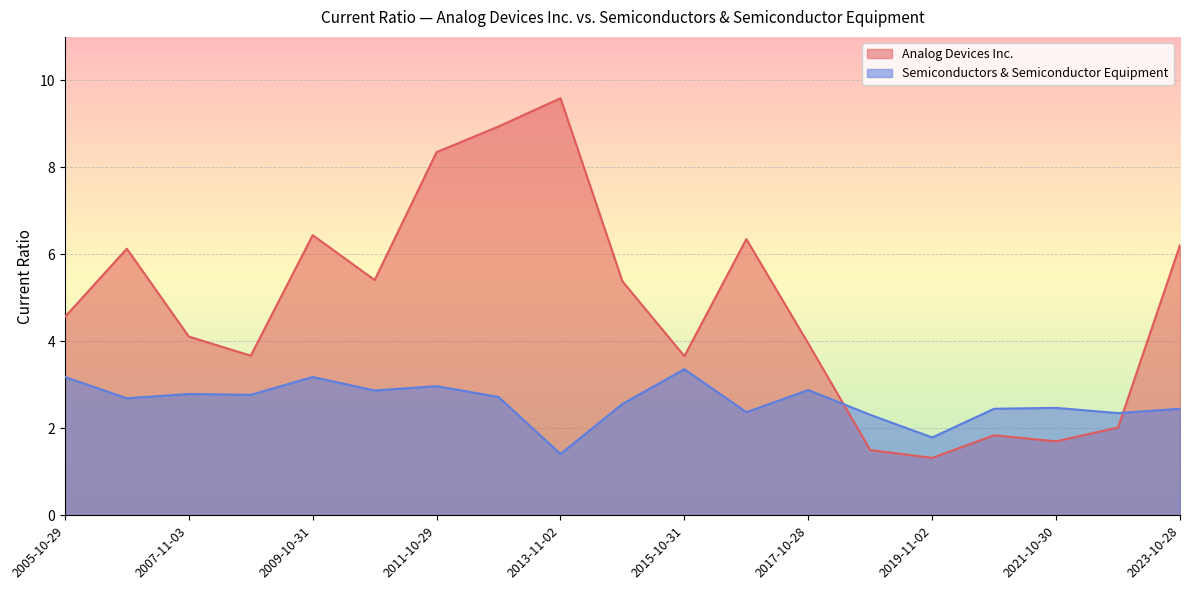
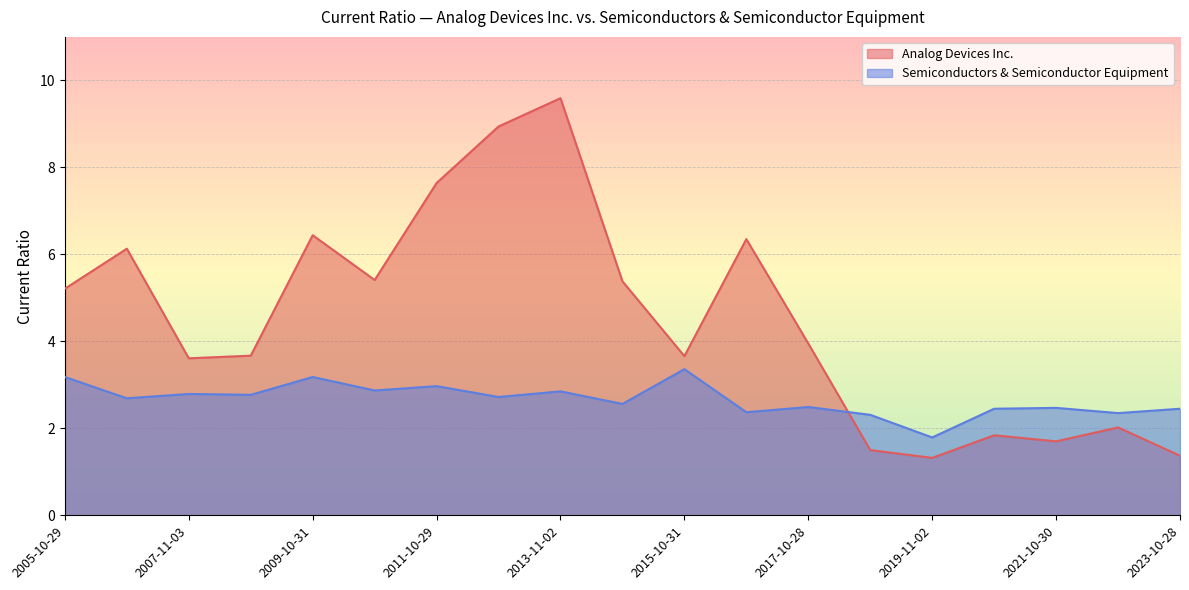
  {
    "Analog Devices Inc.": {
-     "2005-10-29": 4.6,
-     "2007-11-03": 4.1,
+     "2005-10-29": 5.2,
+     "2007-11-03": 3.6,
      "2009-10-31": 6.4,
-     "2011-10-29": 8.4,
+     "2011-10-29": 7.6,
      "2013-11-02": 9.6,
      "2015-10-31": 3.7,
      "2017-10-28": 4.0,
      "2019-11-02": 1.3,
      "2021-10-30": 1.7,
-     "2023-10-28": 6.2
+     "2023-10-28": 1.4
    },
    "Semiconductors & Semiconductor Equipment": {
      "2005-10-29": 3.2,
      "2007-11-03": 2.8,
      "2009-10-31": 3.2,
      "2011-10-29": 3.0,
-     "2013-11-02": 1.4,
+     "2013-11-02": 2.9,
      "2015-10-31": 3.4,
-     "2017-10-28": 2.9,
+     "2017-10-28": 2.5,
      "2019-11-02": 1.8,
      "2021-10-30": 2.5,
      "2023-10-28": 2.5
    }
  }
